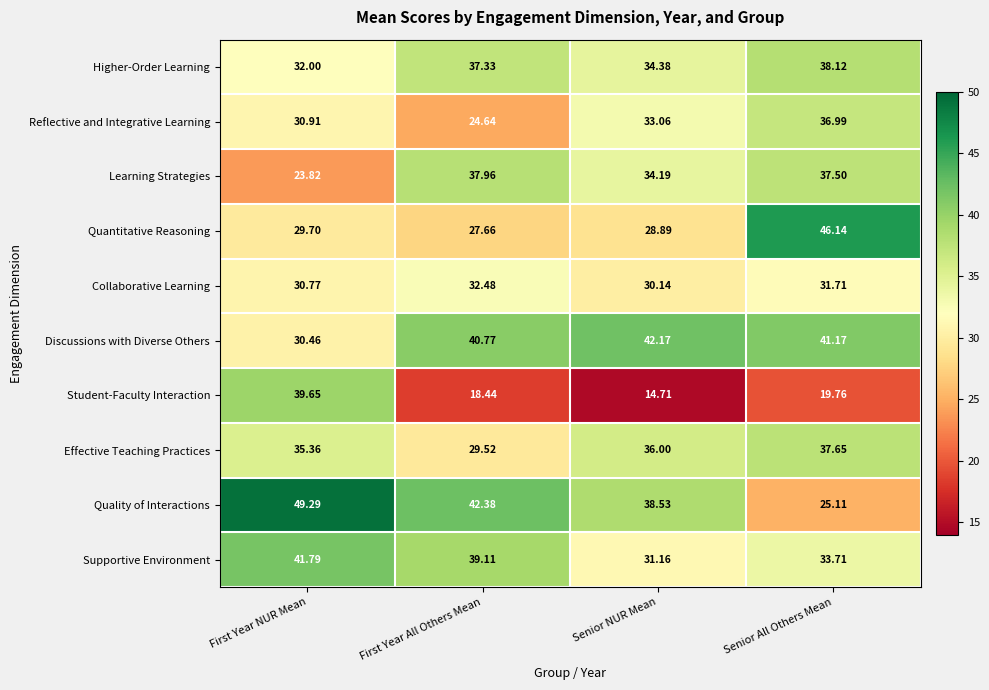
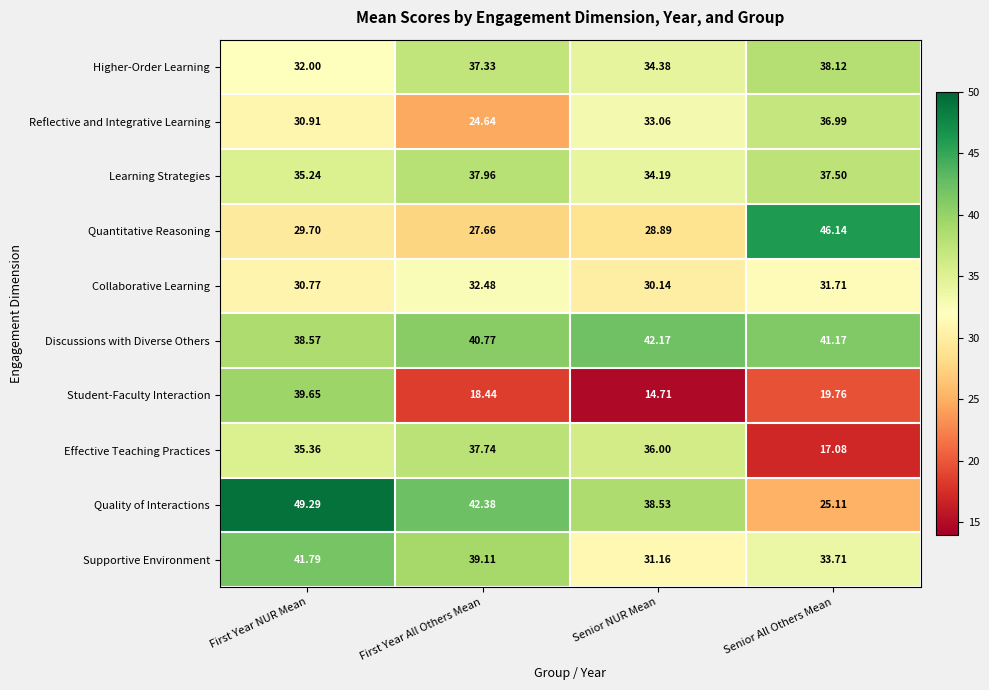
  {
    "Higher-Order Learning": {
      "First Year NUR Mean": 32.00,
      "First Year All Others Mean": 37.33,
      "Senior NUR Mean": 34.38,
      "Senior All Others Mean": 38.12
    },
    "Reflective and Integrative Learning": {
      "First Year NUR Mean": 30.91,
      "First Year All Others Mean": 24.64,
      "Senior NUR Mean": 33.06,
      "Senior All Others Mean": 36.99
    },
    "Learning Strategies": {
-     "First Year NUR Mean": 23.82,
+     "First Year NUR Mean": 35.24,
      "First Year All Others Mean": 37.96,
      "Senior NUR Mean": 34.19,
      "Senior All Others Mean": 37.50
    },
    "Quantitative Reasoning": {
      "First Year NUR Mean": 29.70,
      "First Year All Others Mean": 27.66,
      "Senior NUR Mean": 28.89,
      "Senior All Others Mean": 46.14
    },
    "Collaborative Learning": {
      "First Year NUR Mean": 30.77,
      "First Year All Others Mean": 32.48,
      "Senior NUR Mean": 30.14,
      "Senior All Others Mean": 31.71
    },
    "Discussions with Diverse Others": {
-     "First Year NUR Mean": 30.46,
+     "First Year NUR Mean": 38.57,
      "First Year All Others Mean": 40.77,
      "Senior NUR Mean": 42.17,
      "Senior All Others Mean": 41.17
    },
    "Student-Faculty Interaction": {
      "First Year NUR Mean": 39.65,
      "First Year All Others Mean": 18.44,
      "Senior NUR Mean": 14.71,
      "Senior All Others Mean": 19.76
    },
    "Effective Teaching Practices": {
      "First Year NUR Mean": 35.36,
-     "First Year All Others Mean": 29.52,
+     "First Year All Others Mean": 37.74,
      "Senior NUR Mean": 36.00,
-     "Senior All Others Mean": 37.65
+     "Senior All Others Mean": 17.08
    },
    "Quality of Interactions": {
      "First Year NUR Mean": 49.29,
      "First Year All Others Mean": 42.38,
      "Senior NUR Mean": 38.53,
      "Senior All Others Mean": 25.11
    },
    "Supportive Environment": {
      "First Year NUR Mean": 41.79,
      "First Year All Others Mean": 39.11,
      "Senior NUR Mean": 31.16,
      "Senior All Others Mean": 33.71
    }
  }
